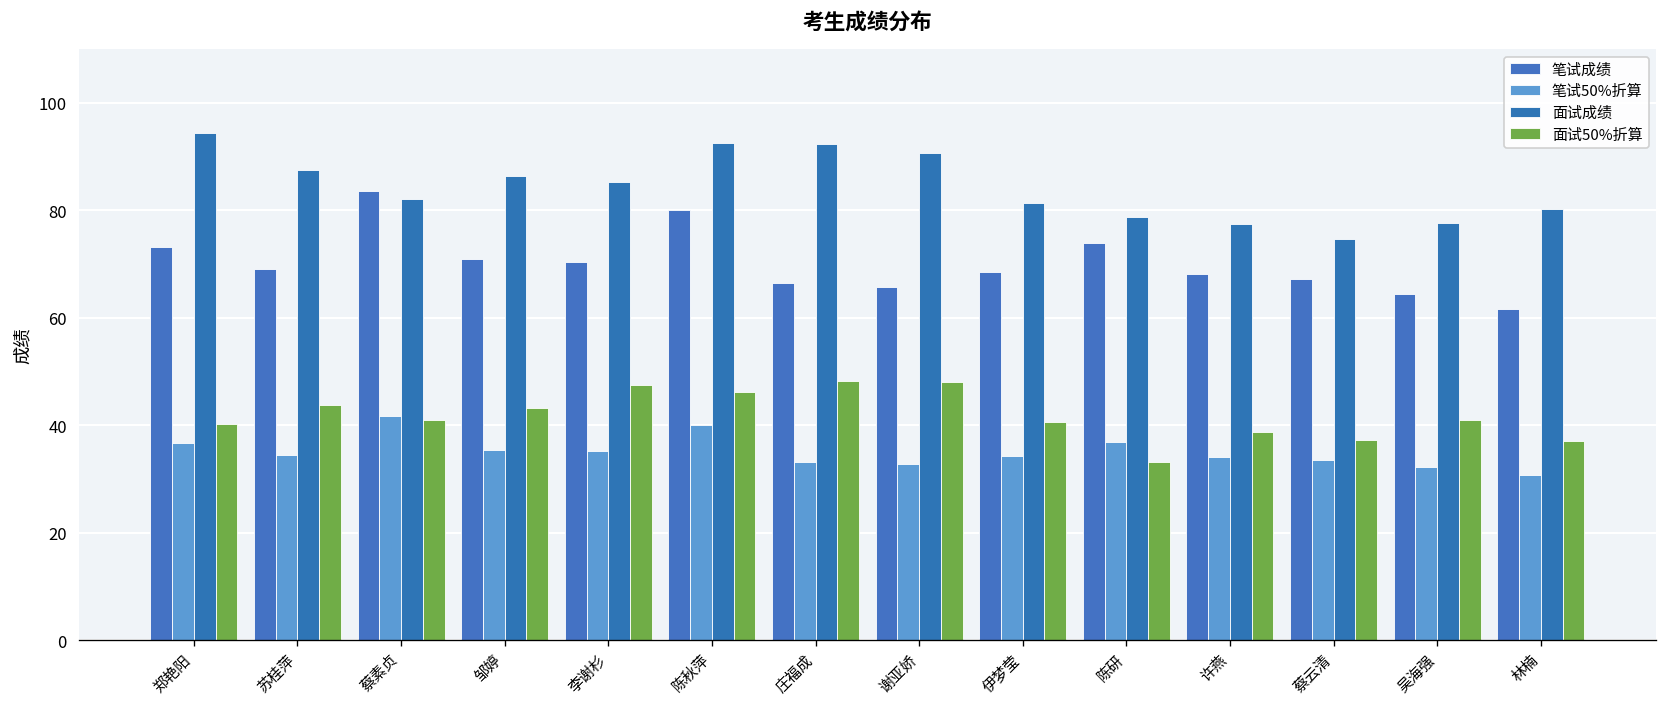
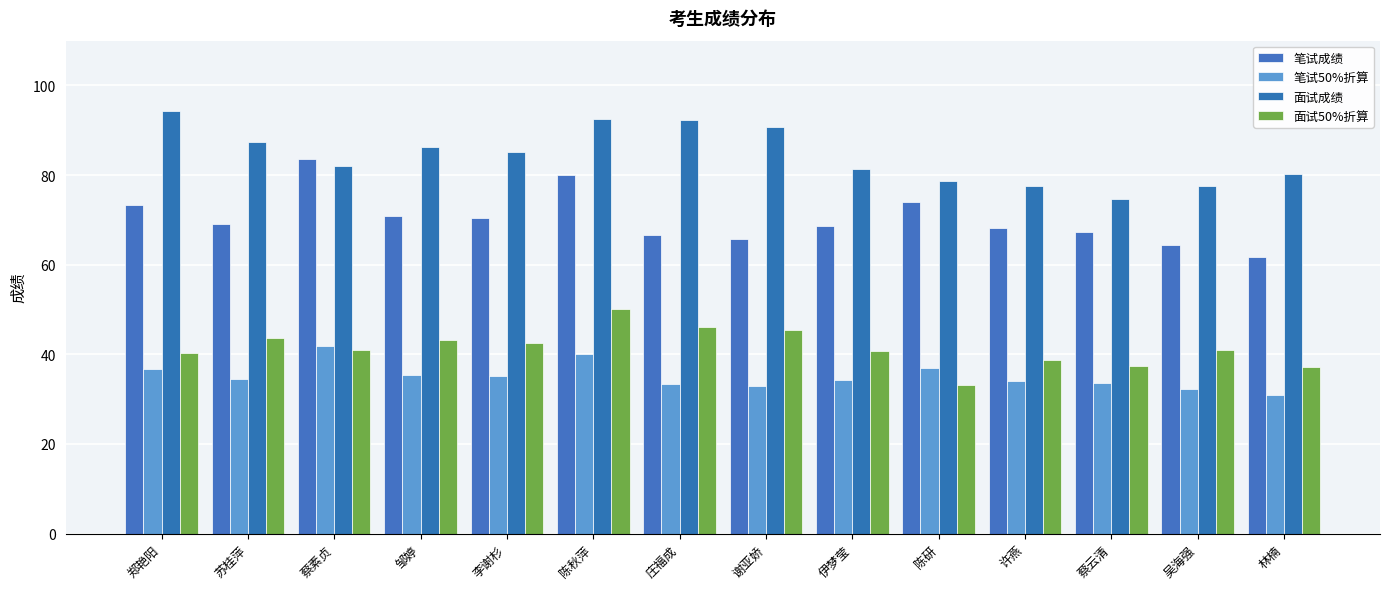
  {
    "面试50%折算": {
      "郑艳阳": 40,
      "苏桂萍": 44,
      "蔡素贞": 41,
      "邹婷": 43,
-     "李谢杉": 47,
-     "陈秋萍": 46,
-     "庄福成": 48,
-     "谢亚娇": 48,
+     "李谢杉": 43,
+     "陈秋萍": 50,
+     "庄福成": 46,
+     "谢亚娇": 45,
      "伊梦莹": 41,
      "陈研": 33,
      "许燕": 39,
      "蔡云清": 37,
      "吴海强": 41,
      "林楠": 37
    }
  }
